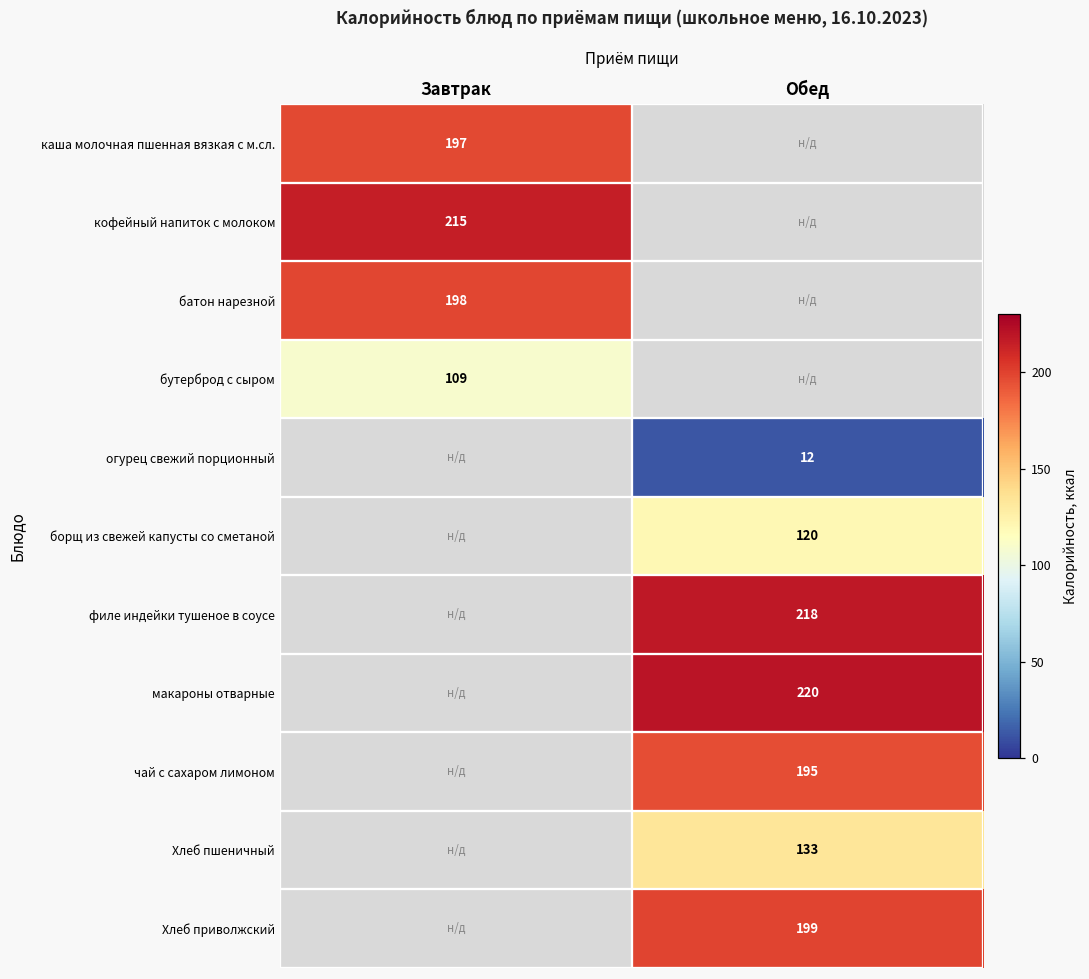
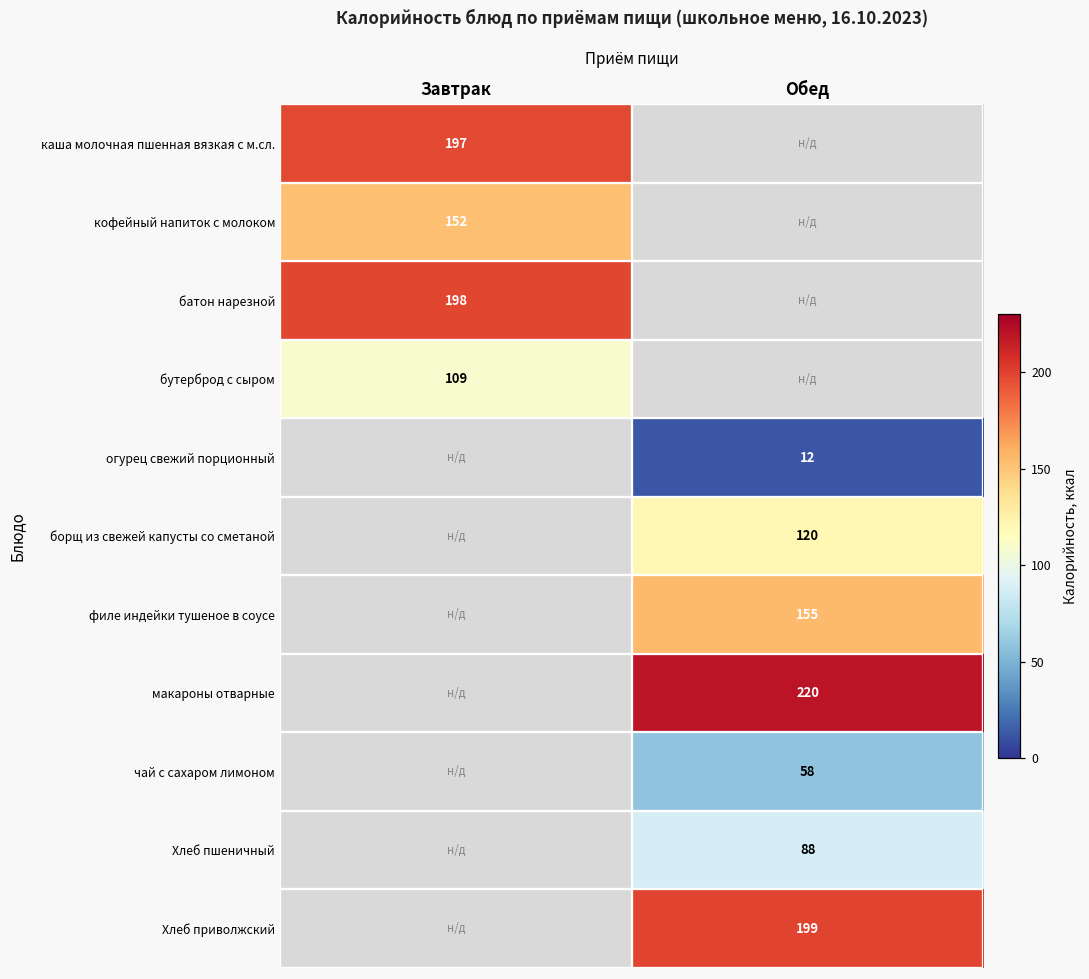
  {
    "каша молочная пшенная вязкая с м.сл.": {
      "Завтрак": 197
    },
    "кофейный напиток с молоком": {
-     "Завтрак": 215
+     "Завтрак": 152
    },
    "батон нарезной": {
      "Завтрак": 198
    },
    "бутерброд с сыром": {
      "Завтрак": 109
    },
    "огурец свежий порционный": {
      "Обед": 12
    },
    "борщ из свежей капусты со сметаной": {
      "Обед": 120
    },
    "филе индейки тушеное в соусе": {
-     "Обед": 218
+     "Обед": 155
    },
    "макароны отварные": {
      "Обед": 220
    },
    "чай с сахаром лимоном": {
-     "Обед": 195
+     "Обед": 58
    },
    "Хлеб пшеничный": {
-     "Обед": 133
+     "Обед": 88
    },
    "Хлеб приволжский": {
      "Обед": 199
    }
  }
